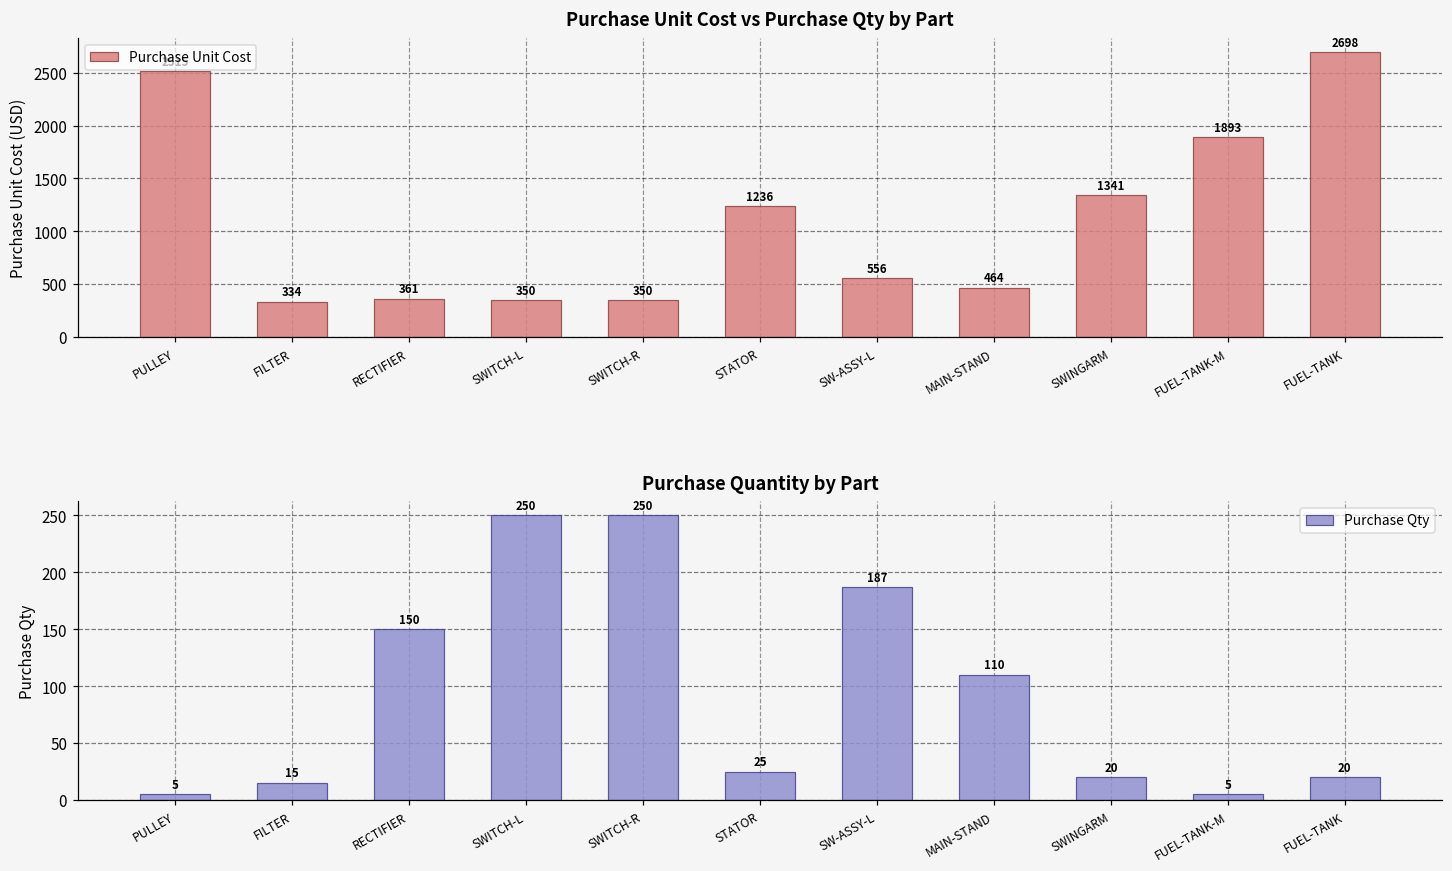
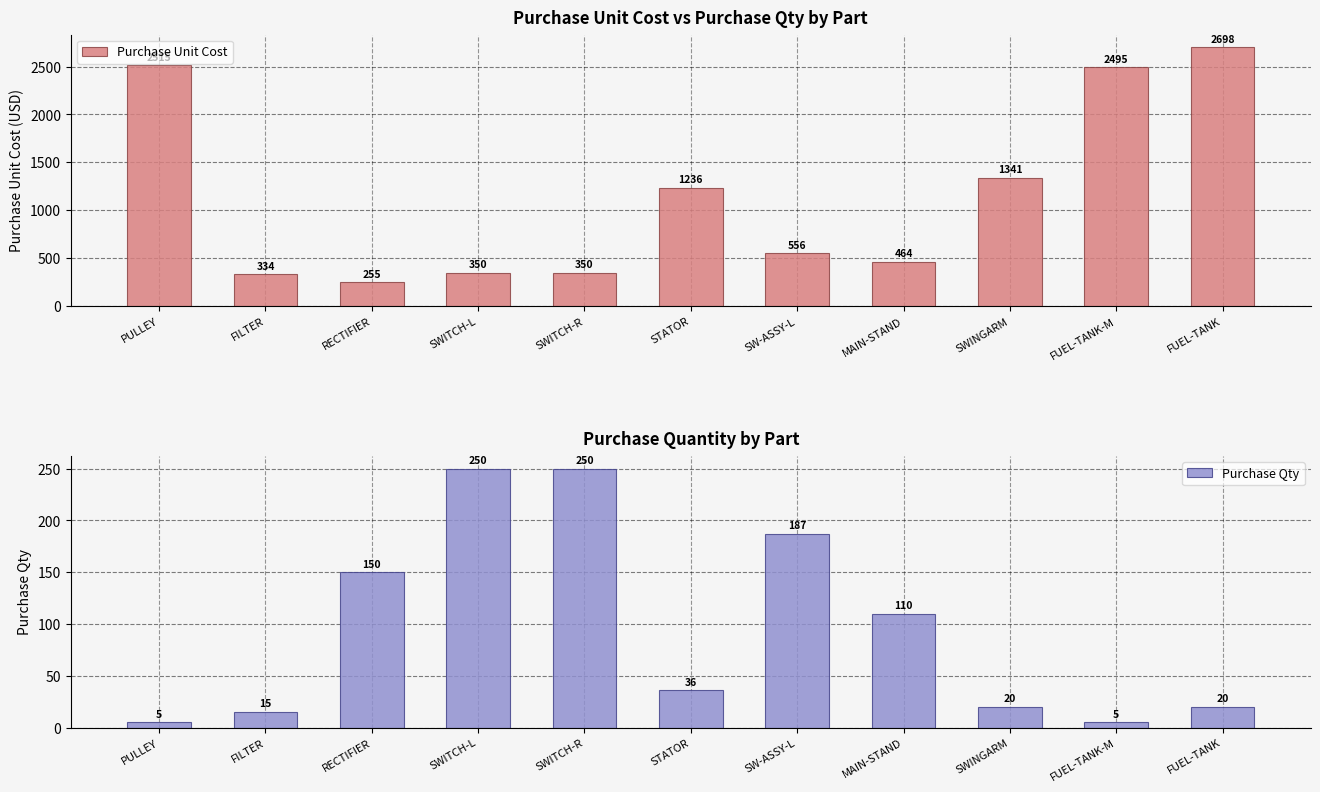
  {
    "Purchase Unit Cost vs Purchase Qty by Part": {
      "FILTER": 334,
-     "RECTIFIER": 361,
+     "RECTIFIER": 255,
      "SWITCH-L": 350,
      "SWITCH-R": 350,
      "STATOR": 1236,
      "SW-ASSY-L": 556,
      "MAIN-STAND": 464,
      "SWINGARM": 1341,
-     "FUEL-TANK-M": 1893,
+     "FUEL-TANK-M": 2495,
      "FUEL-TANK": 2698
    },
    "Purchase Quantity by Part": {
      "PULLEY": 5,
      "FILTER": 15,
      "RECTIFIER": 150,
      "SWITCH-L": 250,
      "SWITCH-R": 250,
-     "STATOR": 25,
+     "STATOR": 36,
      "SW-ASSY-L": 187,
      "MAIN-STAND": 110,
      "SWINGARM": 20,
      "FUEL-TANK-M": 5,
      "FUEL-TANK": 20
    }
  }
